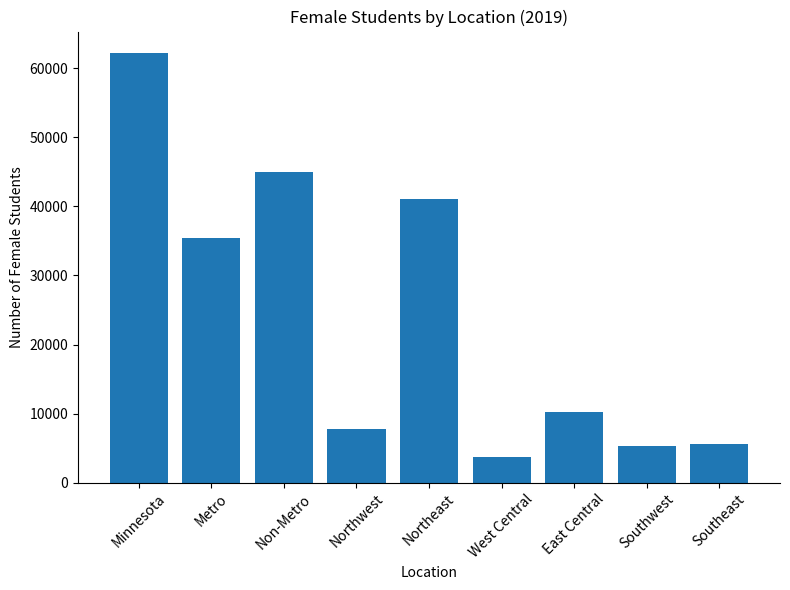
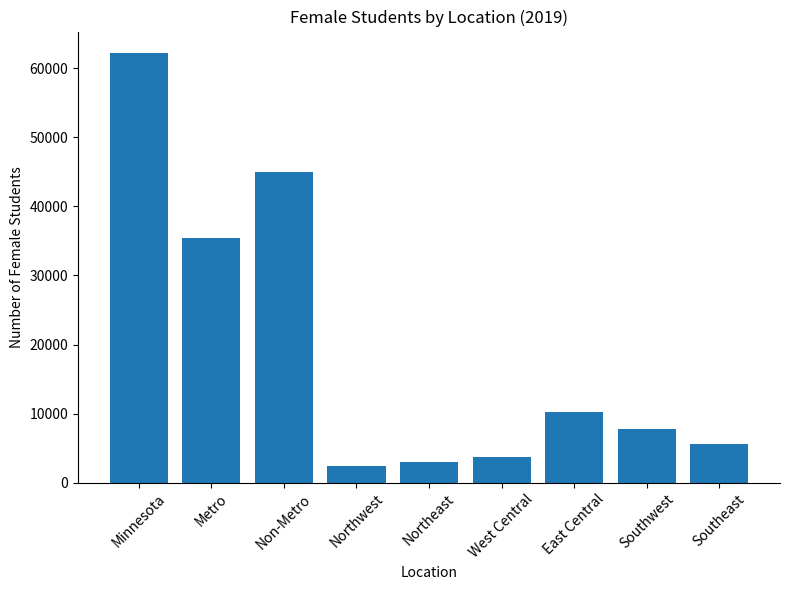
  {
    "Minnesota": 62000,
    "Metro": 35000,
    "Non-Metro": 45000,
-   "Northwest": 8000,
-   "Northeast": 41000,
+   "Northwest": 2000,
+   "Northeast": 3000,
    "West Central": 4000,
    "East Central": 10000,
-   "Southwest": 5000,
+   "Southwest": 8000,
    "Southeast": 6000
  }
